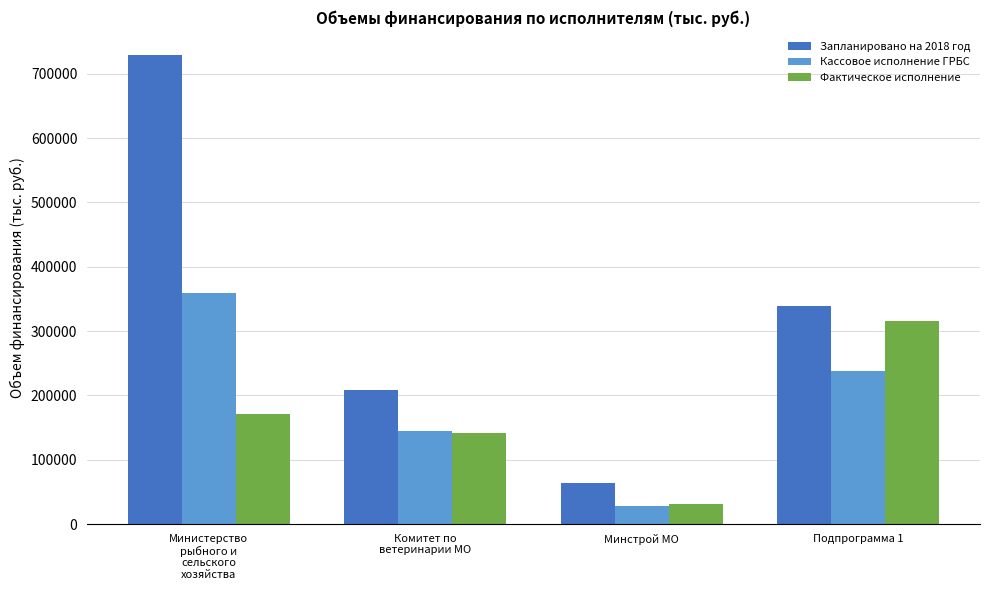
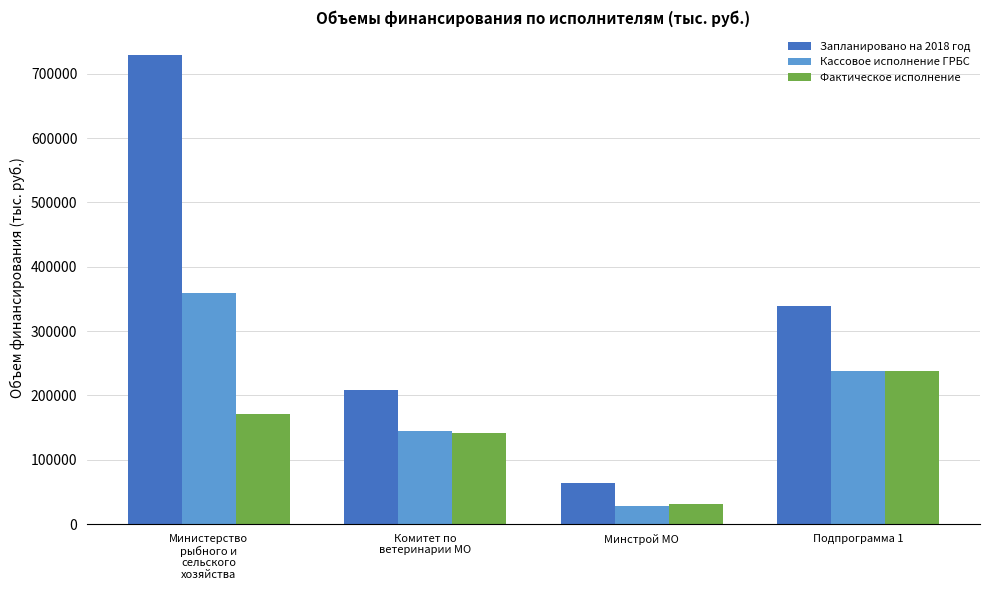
  {
    "Фактическое исполнение": {
      "Министерство рыбного и сельского хозяйства": 170000,
      "Комитет по ветеринарии МО": 140000,
      "Минстрой МО": 30000,
-     "Подпрограмма 1": 320000
+     "Подпрограмма 1": 240000
    }
  }
